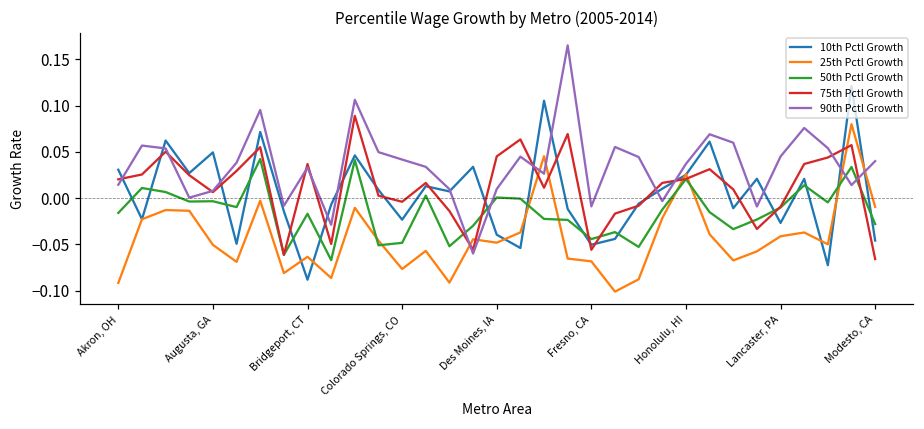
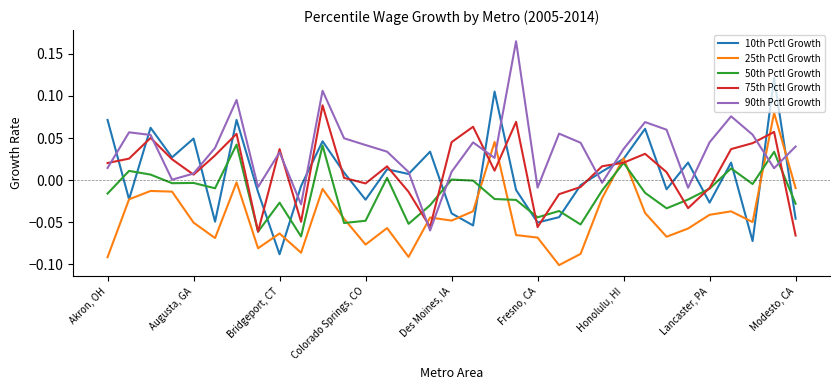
  {
    "10th Pctl Growth": {
-     "Akron, OH": 0.03,
+     "Akron, OH": 0.07,
      "Augusta, GA": 0.05,
      "Bridgeport, CT": -0.09,
      "Colorado Springs, CO": -0.02,
      "Des Moines, IA": -0.04,
      "Fresno, CA": -0.05,
      "Lancaster, PA": -0.03,
      "Modesto, CA": -0.05
    },
    "25th Pctl Growth": {
      "Akron, OH": -0.09,
      "Augusta, GA": -0.05,
      "Bridgeport, CT": -0.06,
      "Colorado Springs, CO": -0.08,
      "Des Moines, IA": -0.05,
      "Fresno, CA": -0.07,
      "Lancaster, PA": -0.04,
      "Modesto, CA": -0.01
    },
    "50th Pctl Growth": {
      "Akron, OH": -0.02,
      "Augusta, GA": 0.00,
-     "Bridgeport, CT": -0.02,
+     "Bridgeport, CT": -0.03,
      "Colorado Springs, CO": -0.05,
      "Des Moines, IA": 0.00,
      "Fresno, CA": -0.04,
      "Modesto, CA": -0.03
    },
    "75th Pctl Growth": {
      "Akron, OH": 0.02,
      "Bridgeport, CT": 0.04,
      "Colorado Springs, CO": 0.00,
      "Des Moines, IA": 0.05,
      "Fresno, CA": -0.06,
      "Modesto, CA": -0.07
    },
    "90th Pctl Growth": {
      "Akron, OH": 0.01,
      "Bridgeport, CT": 0.03,
      "Colorado Springs, CO": 0.04,
      "Des Moines, IA": 0.01,
      "Fresno, CA": -0.01,
      "Honolulu, HI": 0.04,
      "Lancaster, PA": 0.04,
      "Modesto, CA": 0.04
    }
  }
